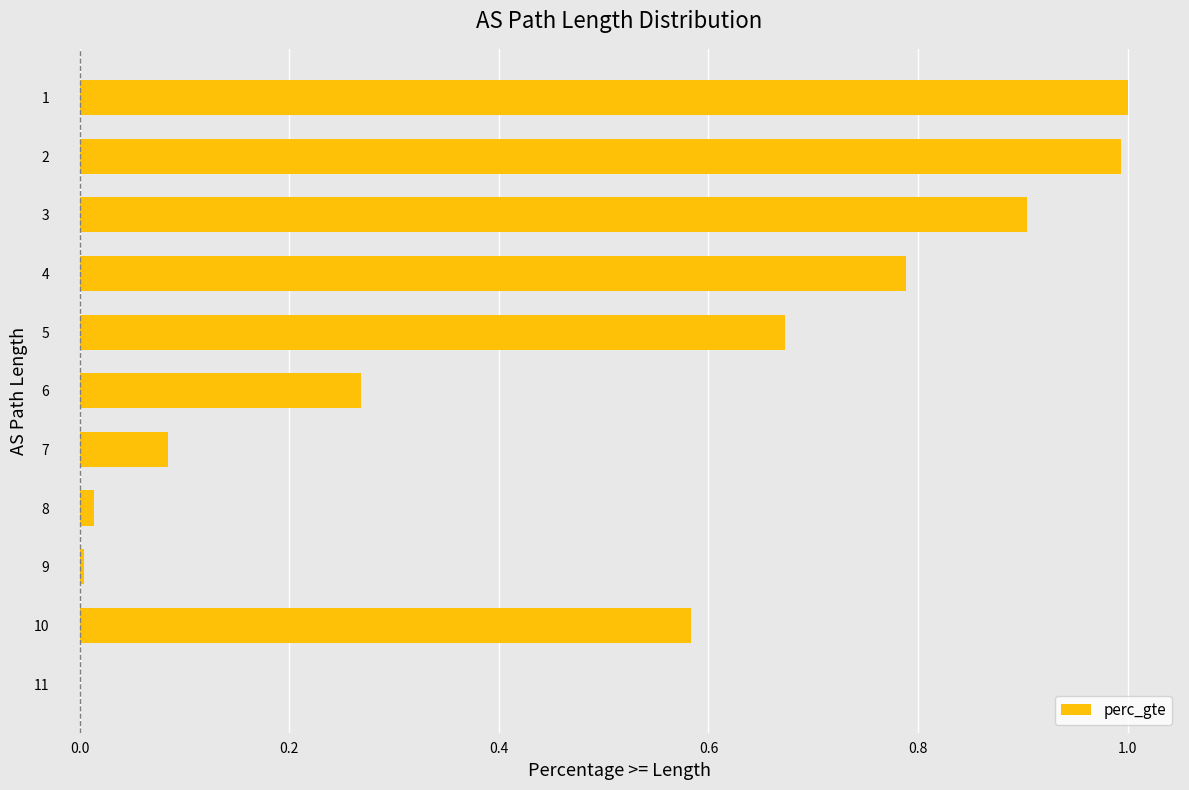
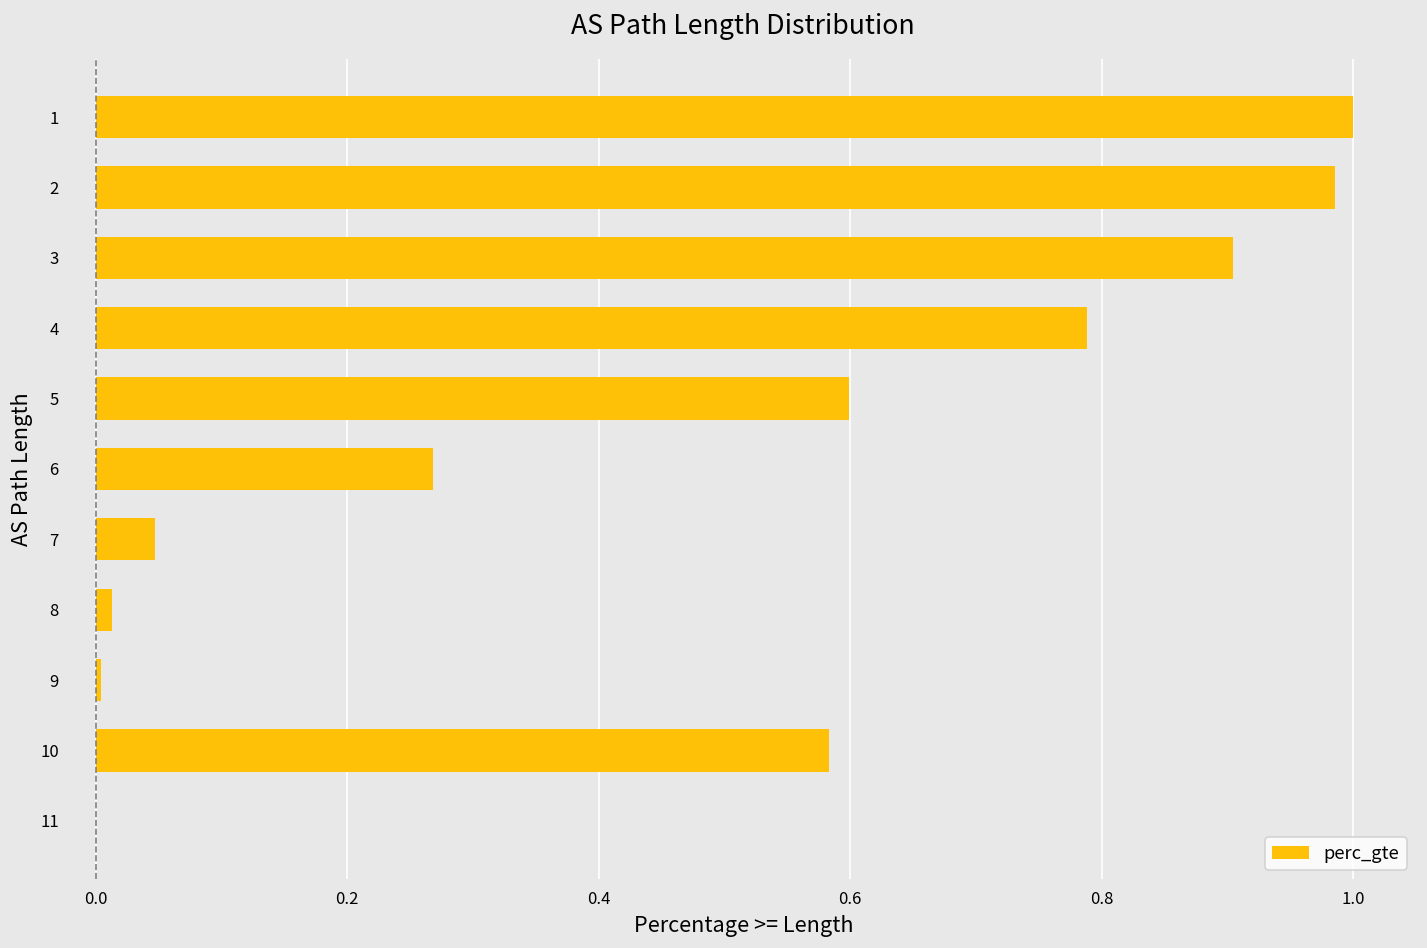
  {
    "1": 1.000,
-   "2": 0.994,
+   "2": 0.985,
    "3": 0.904,
    "4": 0.788,
-   "5": 0.673,
+   "5": 0.599,
    "6": 0.268,
-   "7": 0.084,
+   "7": 0.047,
    "8": 0.013,
    "9": 0.004,
    "10": 0.583,
    "11": 0.000
  }
